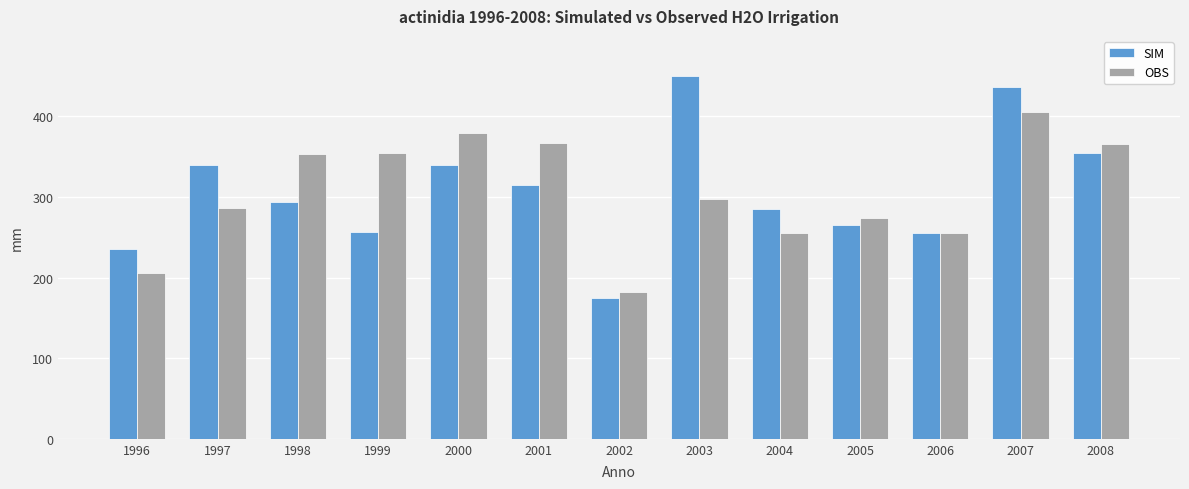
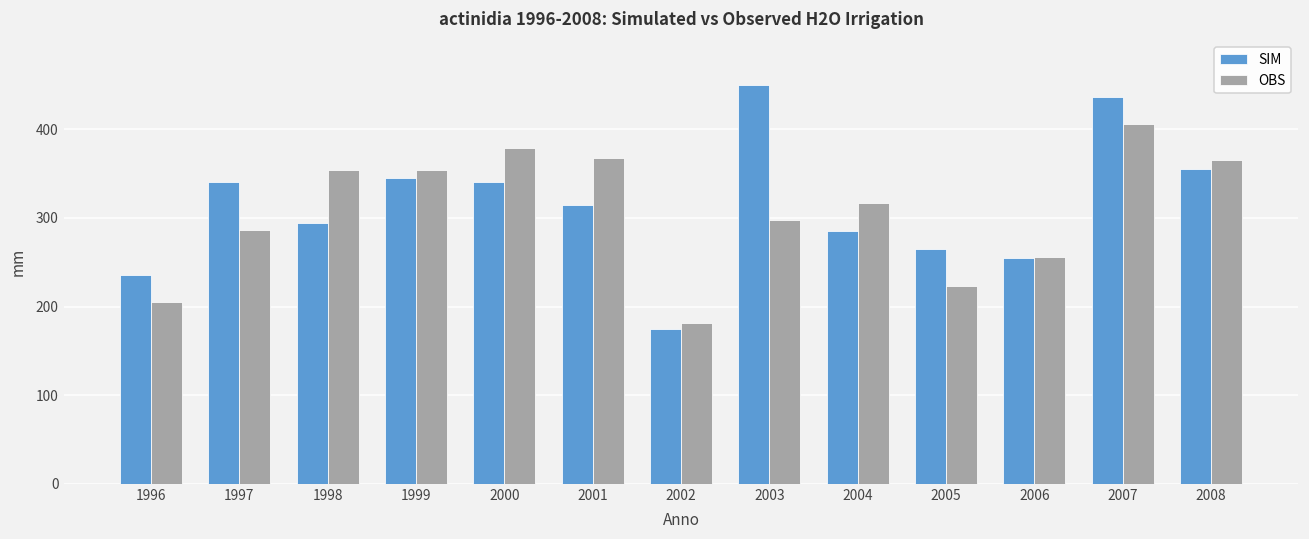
  {
    "SIM": {
      "1996": 240,
      "1997": 340,
      "1998": 290,
-     "1999": 260,
+     "1999": 350,
      "2000": 340,
      "2001": 320,
      "2002": 180,
      "2003": 450,
      "2004": 290,
      "2005": 270,
      "2006": 260,
      "2007": 440,
      "2008": 360
    },
    "OBS": {
      "1996": 210,
      "1997": 290,
      "1998": 350,
      "1999": 350,
      "2000": 380,
      "2001": 370,
      "2002": 180,
      "2003": 300,
-     "2004": 260,
-     "2005": 270,
+     "2004": 320,
+     "2005": 220,
      "2006": 260,
      "2007": 410,
      "2008": 370
    }
  }
